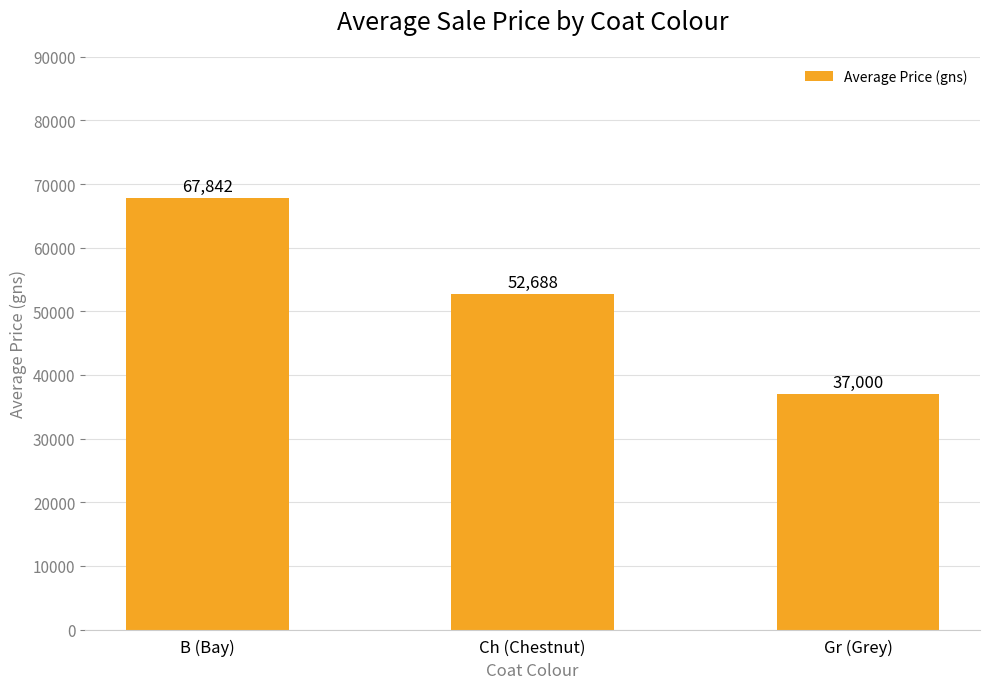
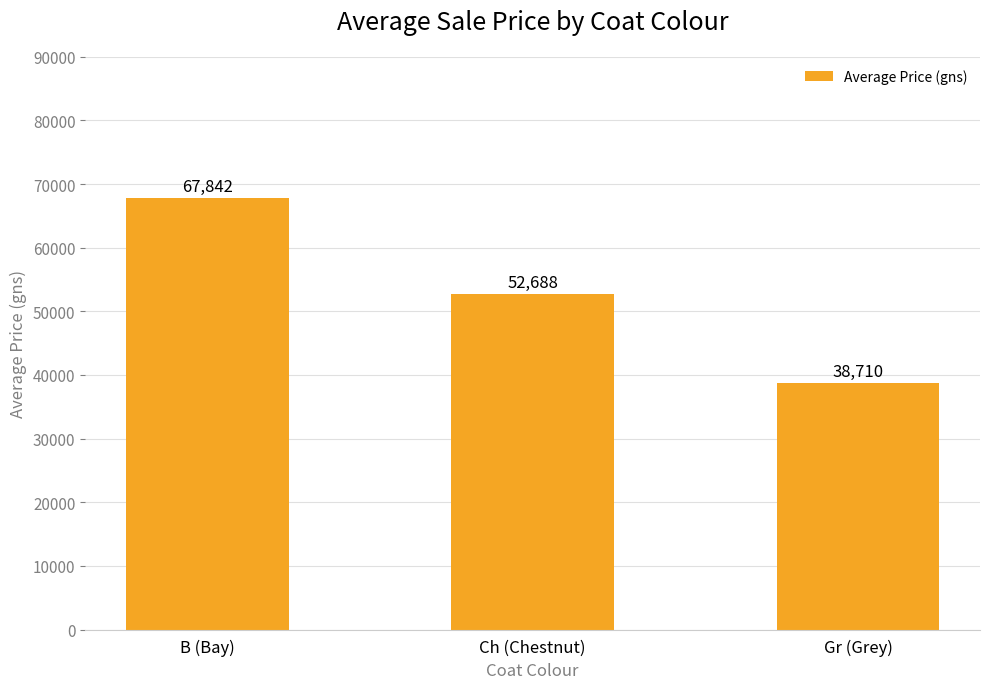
  {
    "B (Bay)": "67,842",
    "Ch (Chestnut)": "52,688",
-   "Gr (Grey)": "37,000"
+   "Gr (Grey)": "38,710"
  }
